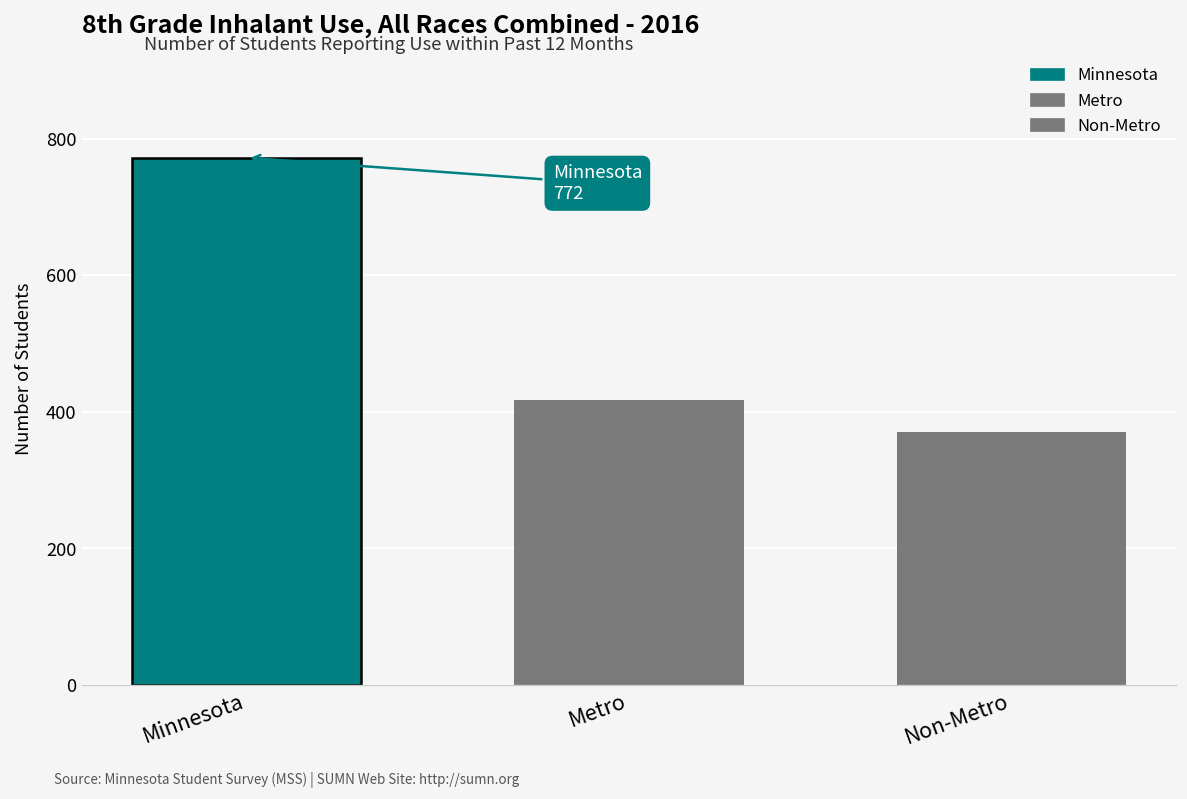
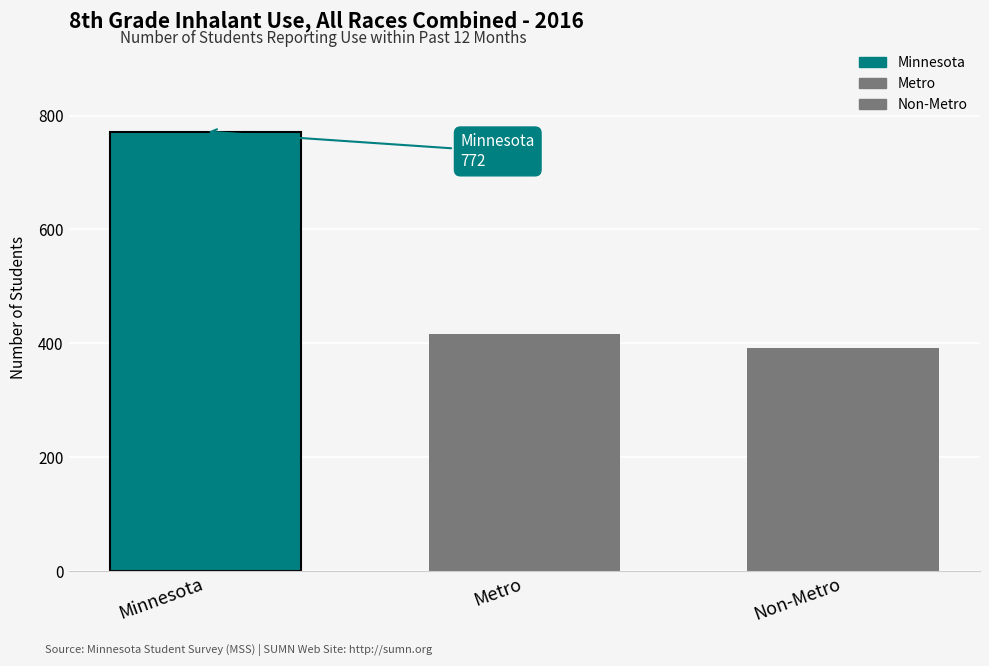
  {
    "Metro": 420,
-   "Non-Metro": 370
+   "Non-Metro": 390
  }
